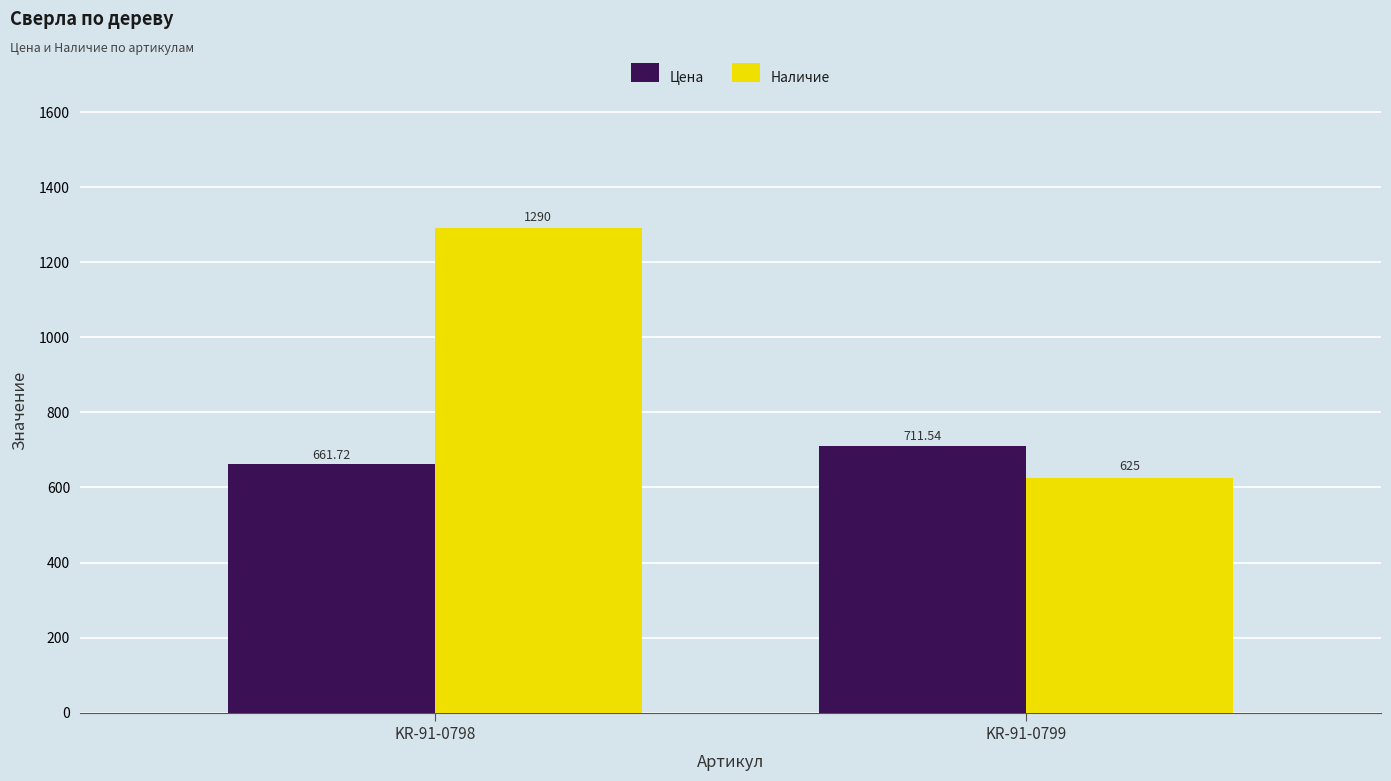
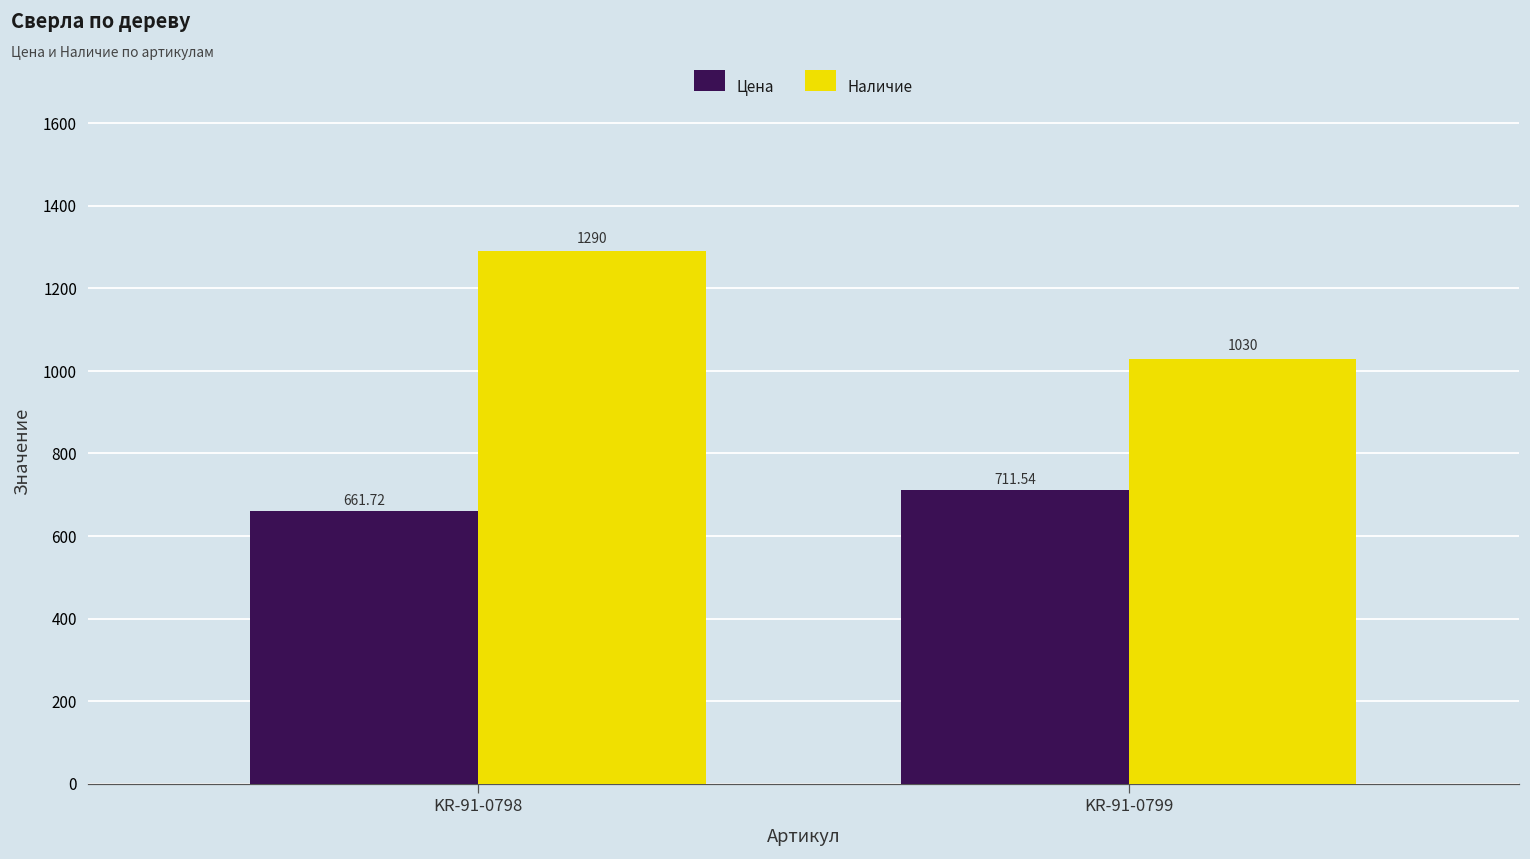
  {
    "Цена": {
      "KR-91-0798": 661.72,
      "KR-91-0799": 711.54
    },
    "Наличие": {
      "KR-91-0798": 1290,
-     "KR-91-0799": 625
+     "KR-91-0799": 1030
    }
  }
